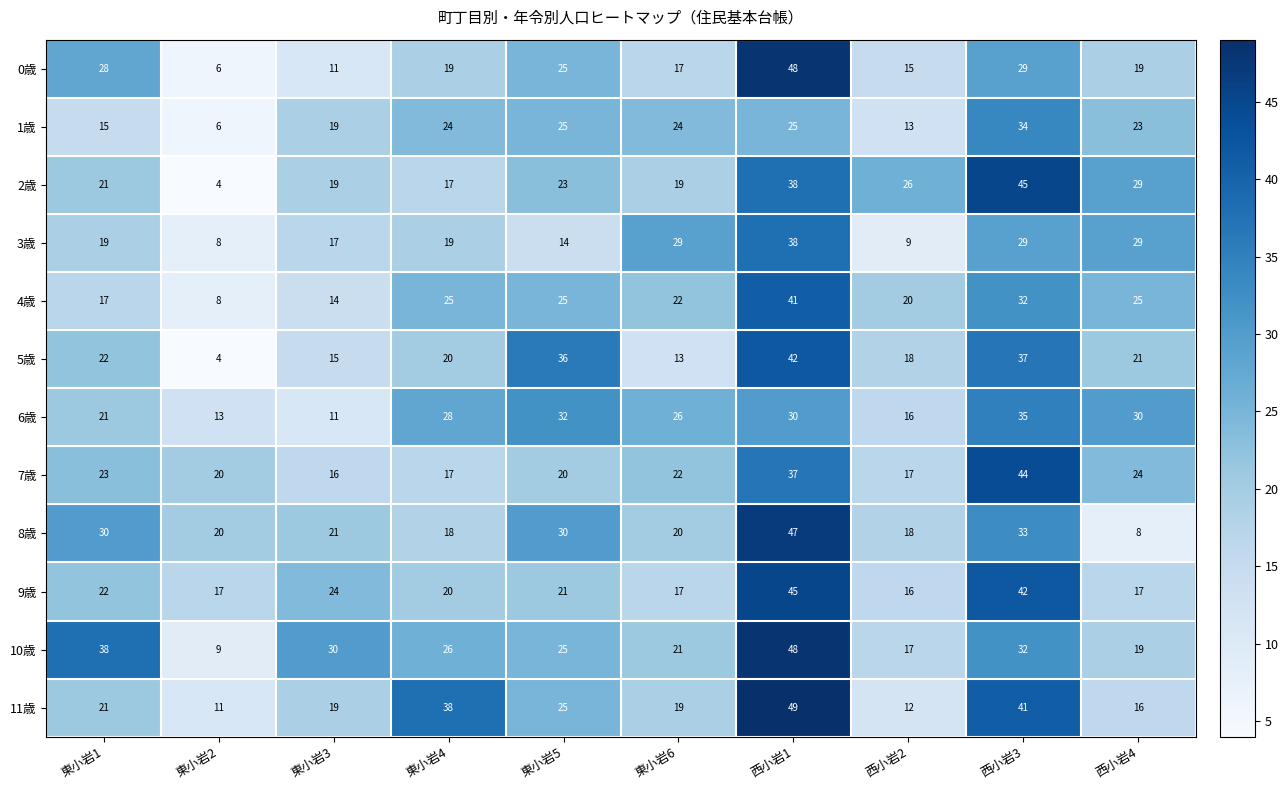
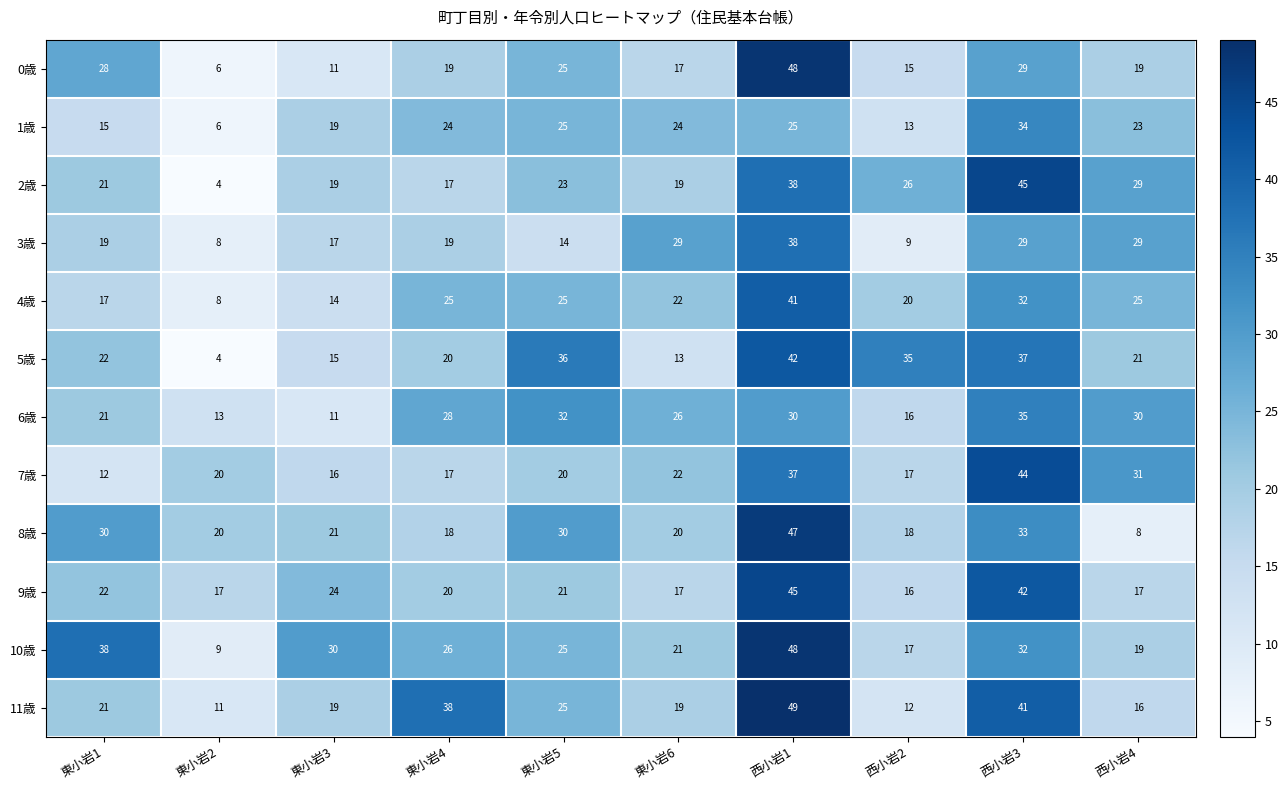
  {
    "0歳": {
      "東小岩1": 28,
      "東小岩2": 6,
      "東小岩3": 11,
      "東小岩4": 19,
      "東小岩5": 25,
      "東小岩6": 17,
      "西小岩1": 48,
      "西小岩2": 15,
      "西小岩3": 29,
      "西小岩4": 19
    },
    "1歳": {
      "東小岩1": 15,
      "東小岩2": 6,
      "東小岩3": 19,
      "東小岩4": 24,
      "東小岩5": 25,
      "東小岩6": 24,
      "西小岩1": 25,
      "西小岩2": 13,
      "西小岩3": 34,
      "西小岩4": 23
    },
    "2歳": {
      "東小岩1": 21,
      "東小岩2": 4,
      "東小岩3": 19,
      "東小岩4": 17,
      "東小岩5": 23,
      "東小岩6": 19,
      "西小岩1": 38,
      "西小岩2": 26,
      "西小岩3": 45,
      "西小岩4": 29
    },
    "3歳": {
      "東小岩1": 19,
      "東小岩2": 8,
      "東小岩3": 17,
      "東小岩4": 19,
      "東小岩5": 14,
      "東小岩6": 29,
      "西小岩1": 38,
      "西小岩2": 9,
      "西小岩3": 29,
      "西小岩4": 29
    },
    "4歳": {
      "東小岩1": 17,
      "東小岩2": 8,
      "東小岩3": 14,
      "東小岩4": 25,
      "東小岩5": 25,
      "東小岩6": 22,
      "西小岩1": 41,
      "西小岩2": 20,
      "西小岩3": 32,
      "西小岩4": 25
    },
    "5歳": {
      "東小岩1": 22,
      "東小岩2": 4,
      "東小岩3": 15,
      "東小岩4": 20,
      "東小岩5": 36,
      "東小岩6": 13,
      "西小岩1": 42,
-     "西小岩2": 18,
+     "西小岩2": 35,
      "西小岩3": 37,
      "西小岩4": 21
    },
    "6歳": {
      "東小岩1": 21,
      "東小岩2": 13,
      "東小岩3": 11,
      "東小岩4": 28,
      "東小岩5": 32,
      "東小岩6": 26,
      "西小岩1": 30,
      "西小岩2": 16,
      "西小岩3": 35,
      "西小岩4": 30
    },
    "7歳": {
-     "東小岩1": 23,
+     "東小岩1": 12,
      "東小岩2": 20,
      "東小岩3": 16,
      "東小岩4": 17,
      "東小岩5": 20,
      "東小岩6": 22,
      "西小岩1": 37,
      "西小岩2": 17,
      "西小岩3": 44,
-     "西小岩4": 24
+     "西小岩4": 31
    },
    "8歳": {
      "東小岩1": 30,
      "東小岩2": 20,
      "東小岩3": 21,
      "東小岩4": 18,
      "東小岩5": 30,
      "東小岩6": 20,
      "西小岩1": 47,
      "西小岩2": 18,
      "西小岩3": 33,
      "西小岩4": 8
    },
    "9歳": {
      "東小岩1": 22,
      "東小岩2": 17,
      "東小岩3": 24,
      "東小岩4": 20,
      "東小岩5": 21,
      "東小岩6": 17,
      "西小岩1": 45,
      "西小岩2": 16,
      "西小岩3": 42,
      "西小岩4": 17
    },
    "10歳": {
      "東小岩1": 38,
      "東小岩2": 9,
      "東小岩3": 30,
      "東小岩4": 26,
      "東小岩5": 25,
      "東小岩6": 21,
      "西小岩1": 48,
      "西小岩2": 17,
      "西小岩3": 32,
      "西小岩4": 19
    },
    "11歳": {
      "東小岩1": 21,
      "東小岩2": 11,
      "東小岩3": 19,
      "東小岩4": 38,
      "東小岩5": 25,
      "東小岩6": 19,
      "西小岩1": 49,
      "西小岩2": 12,
      "西小岩3": 41,
      "西小岩4": 16
    }
  }
